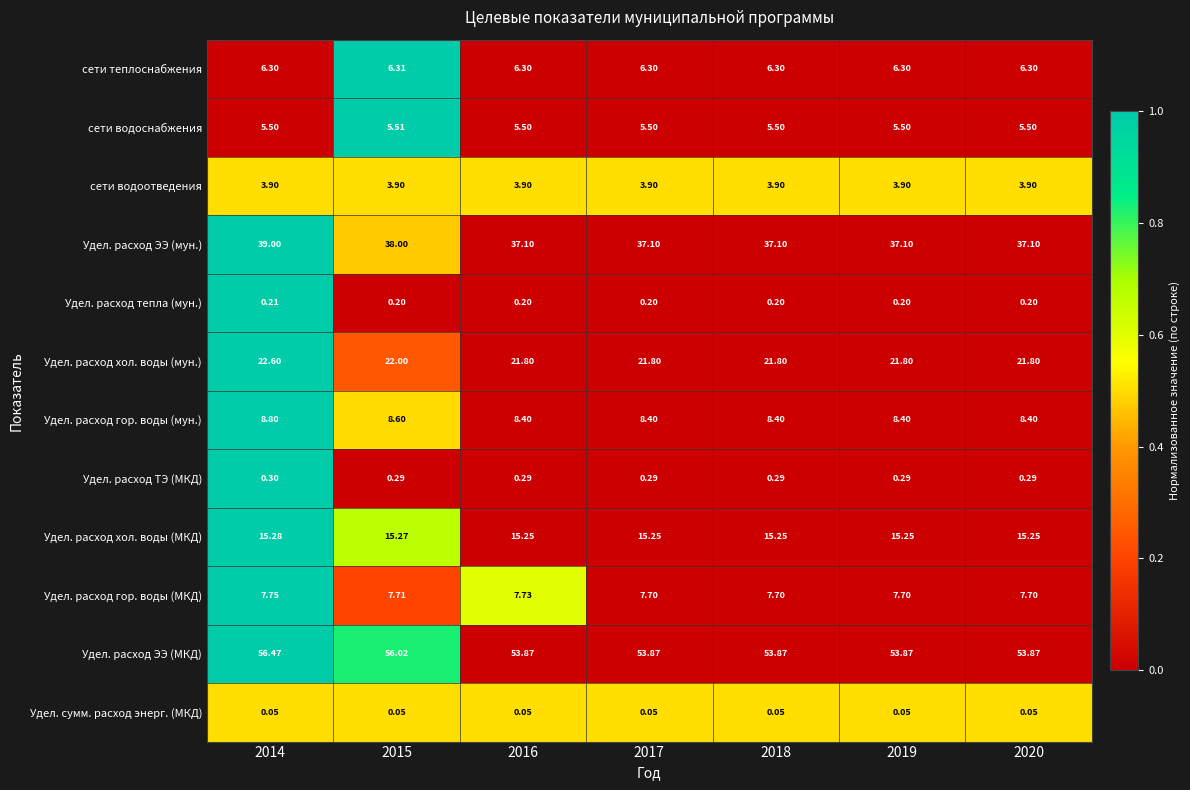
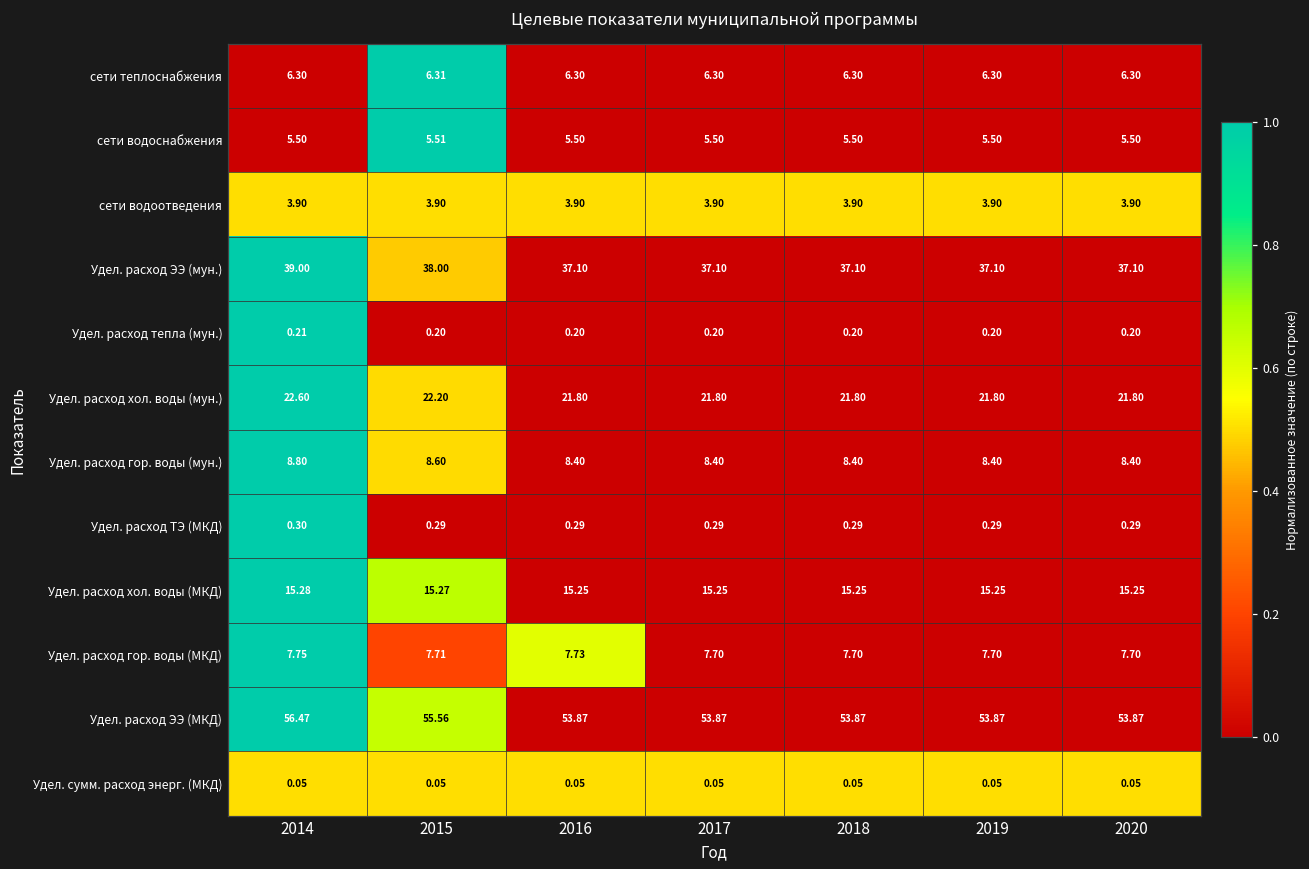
  {
    "сети теплоснабжения": {
      "2014": 6.30,
      "2015": 6.31,
      "2016": 6.30,
      "2017": 6.30,
      "2018": 6.30,
      "2019": 6.30,
      "2020": 6.30
    },
    "сети водоснабжения": {
      "2014": 5.50,
      "2015": 5.51,
      "2016": 5.50,
      "2017": 5.50,
      "2018": 5.50,
      "2019": 5.50,
      "2020": 5.50
    },
    "сети водоотведения": {
      "2014": 3.90,
      "2015": 3.90,
      "2016": 3.90,
      "2017": 3.90,
      "2018": 3.90,
      "2019": 3.90,
      "2020": 3.90
    },
    "Удел. расход ЭЭ (мун.)": {
      "2014": 39.00,
      "2015": 38.00,
      "2016": 37.10,
      "2017": 37.10,
      "2018": 37.10,
      "2019": 37.10,
      "2020": 37.10
    },
    "Удел. расход тепла (мун.)": {
      "2014": 0.21,
      "2015": 0.20,
      "2016": 0.20,
      "2017": 0.20,
      "2018": 0.20,
      "2019": 0.20,
      "2020": 0.20
    },
    "Удел. расход хол. воды (мун.)": {
      "2014": 22.60,
-     "2015": 22.00,
+     "2015": 22.20,
      "2016": 21.80,
      "2017": 21.80,
      "2018": 21.80,
      "2019": 21.80,
      "2020": 21.80
    },
    "Удел. расход гор. воды (мун.)": {
      "2014": 8.80,
      "2015": 8.60,
      "2016": 8.40,
      "2017": 8.40,
      "2018": 8.40,
      "2019": 8.40,
      "2020": 8.40
    },
    "Удел. расход ТЭ (МКД)": {
      "2014": 0.30,
      "2015": 0.29,
      "2016": 0.29,
      "2017": 0.29,
      "2018": 0.29,
      "2019": 0.29,
      "2020": 0.29
    },
    "Удел. расход хол. воды (МКД)": {
      "2014": 15.28,
      "2015": 15.27,
      "2016": 15.25,
      "2017": 15.25,
      "2018": 15.25,
      "2019": 15.25,
      "2020": 15.25
    },
    "Удел. расход гор. воды (МКД)": {
      "2014": 7.75,
      "2015": 7.71,
      "2016": 7.73,
      "2017": 7.70,
      "2018": 7.70,
      "2019": 7.70,
      "2020": 7.70
    },
    "Удел. расход ЭЭ (МКД)": {
      "2014": 56.47,
-     "2015": 56.02,
+     "2015": 55.56,
      "2016": 53.87,
      "2017": 53.87,
      "2018": 53.87,
      "2019": 53.87,
      "2020": 53.87
    },
    "Удел. сумм. расход энерг. (МКД)": {
      "2014": 0.05,
      "2015": 0.05,
      "2016": 0.05,
      "2017": 0.05,
      "2018": 0.05,
      "2019": 0.05,
      "2020": 0.05
    }
  }
